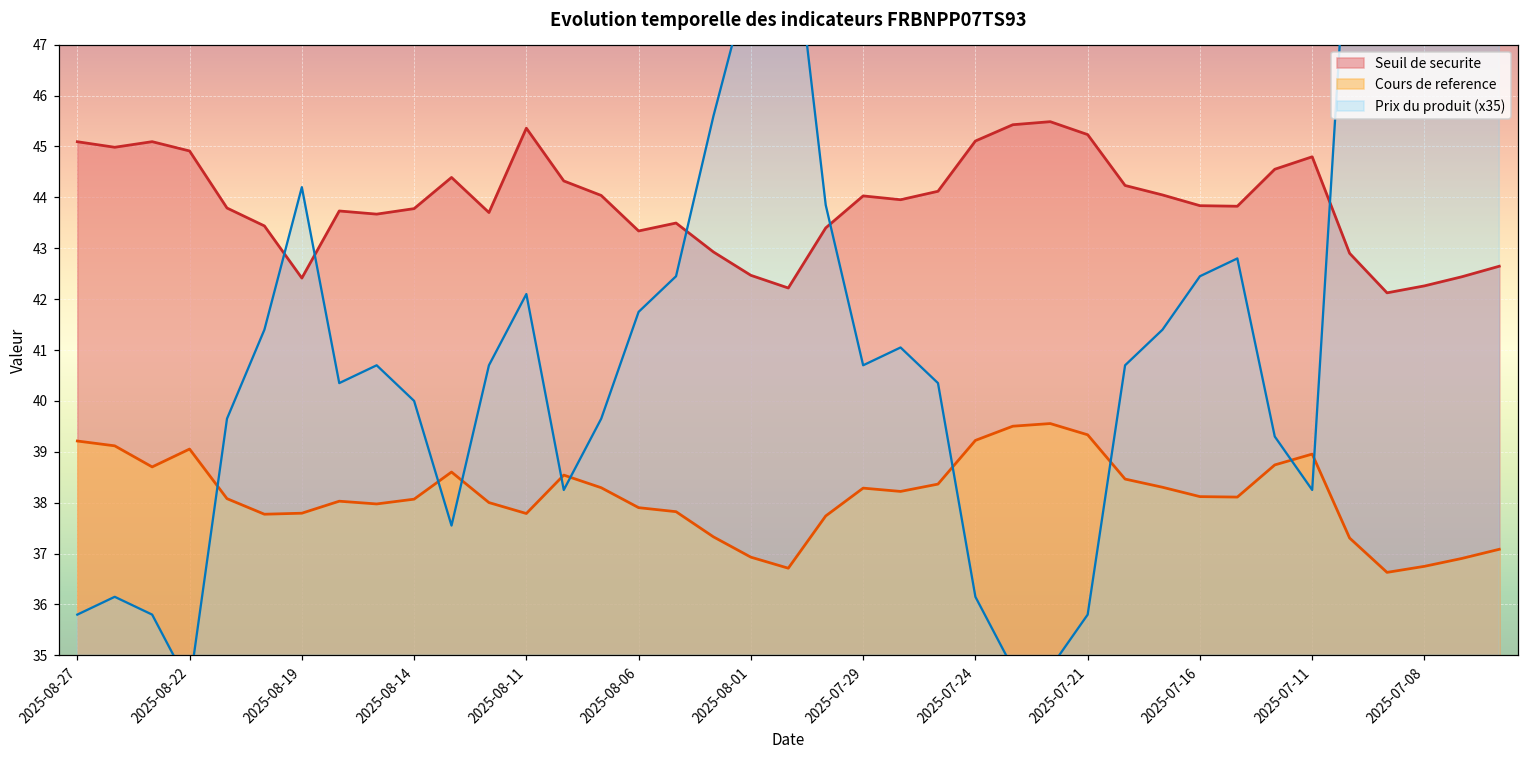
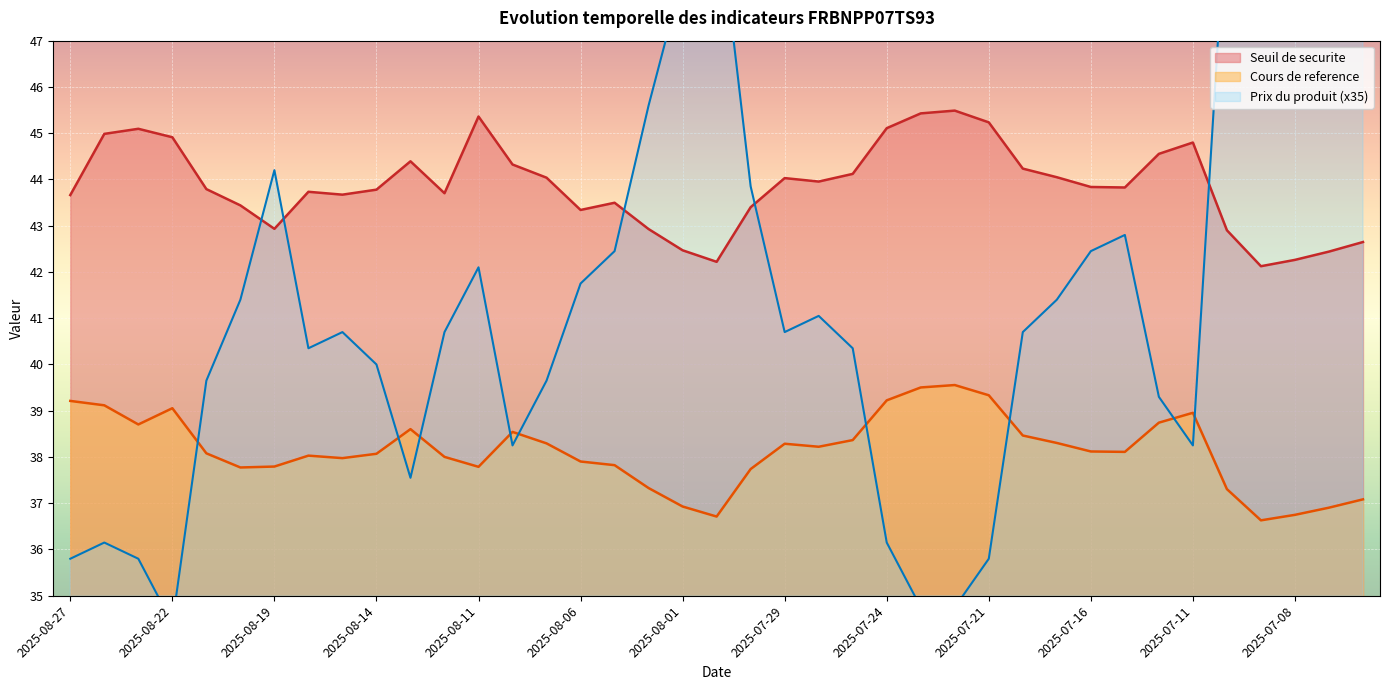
  {
    "Seuil de securite": {
-     "2025-08-27": 45.1,
+     "2025-08-27": 43.7,
      "2025-08-22": 44.9,
-     "2025-08-19": 42.4,
+     "2025-08-19": 42.9,
      "2025-08-14": 43.8,
      "2025-08-11": 45.4,
      "2025-08-06": 43.3,
      "2025-08-01": 42.5,
      "2025-07-29": 44.0,
      "2025-07-24": 45.1,
      "2025-07-21": 45.2,
      "2025-07-16": 43.8,
      "2025-07-11": 44.8,
      "2025-07-08": 42.3
    },
    "Cours de reference": {
      "2025-08-27": 39.2,
      "2025-08-22": 39.1,
      "2025-08-19": 37.8,
      "2025-08-14": 38.1,
      "2025-08-11": 37.8,
      "2025-08-06": 37.9,
      "2025-08-01": 36.9,
      "2025-07-29": 38.3,
      "2025-07-24": 39.2,
      "2025-07-21": 39.3,
      "2025-07-16": 38.1,
      "2025-07-11": 39.0,
      "2025-07-08": 36.7
    }
  }
